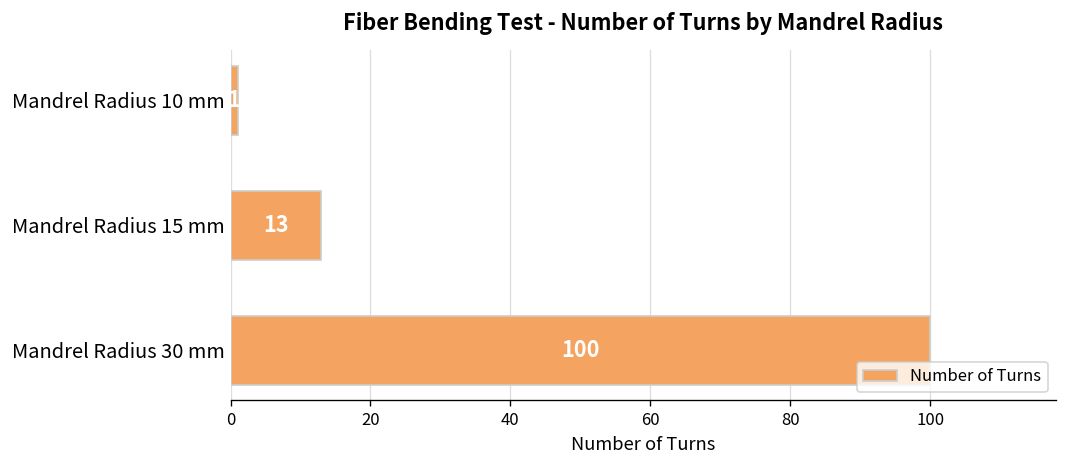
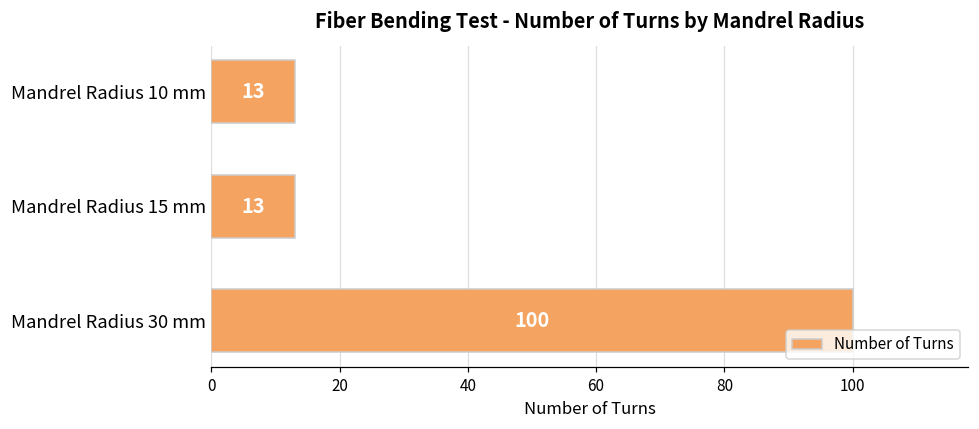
  {
-   "Mandrel Radius 10 mm": 1
+   "Mandrel Radius 10 mm": 13
  }
